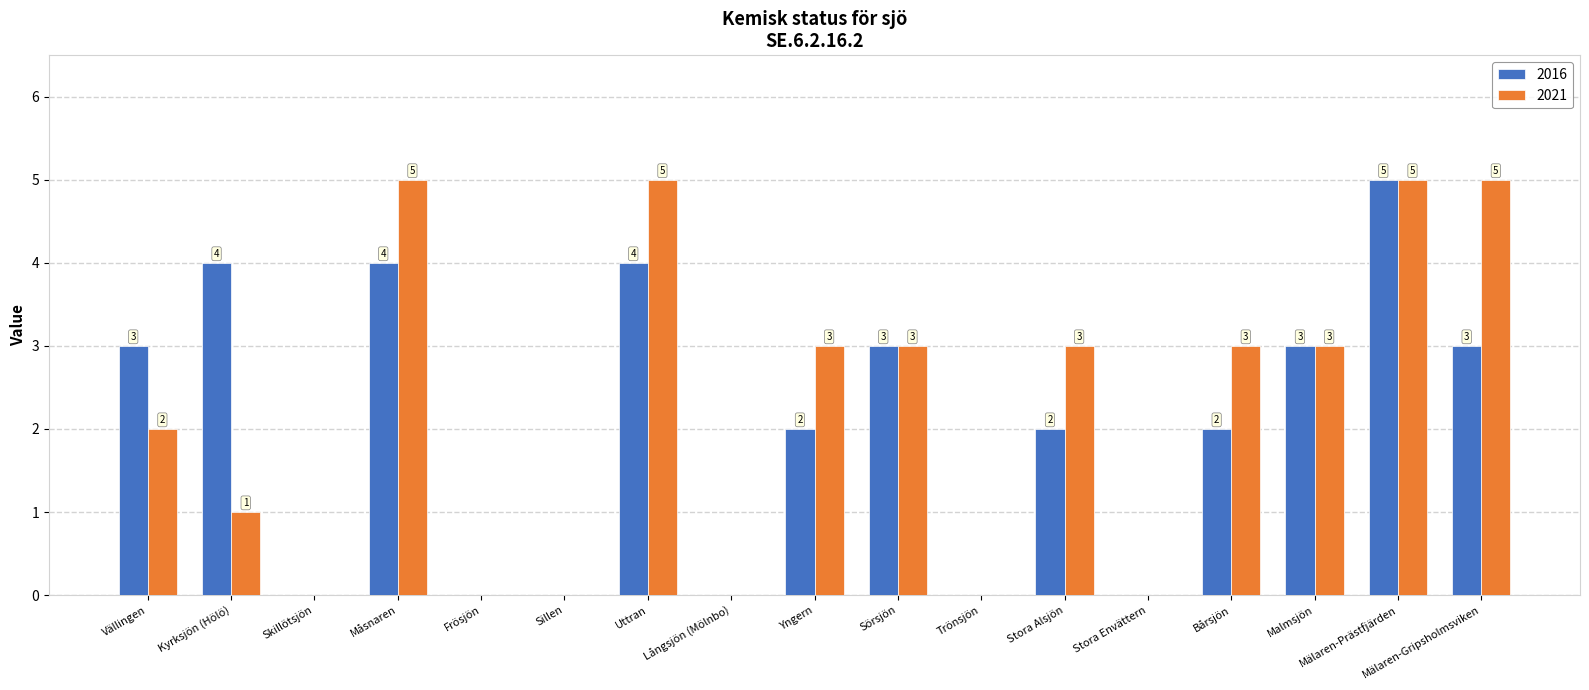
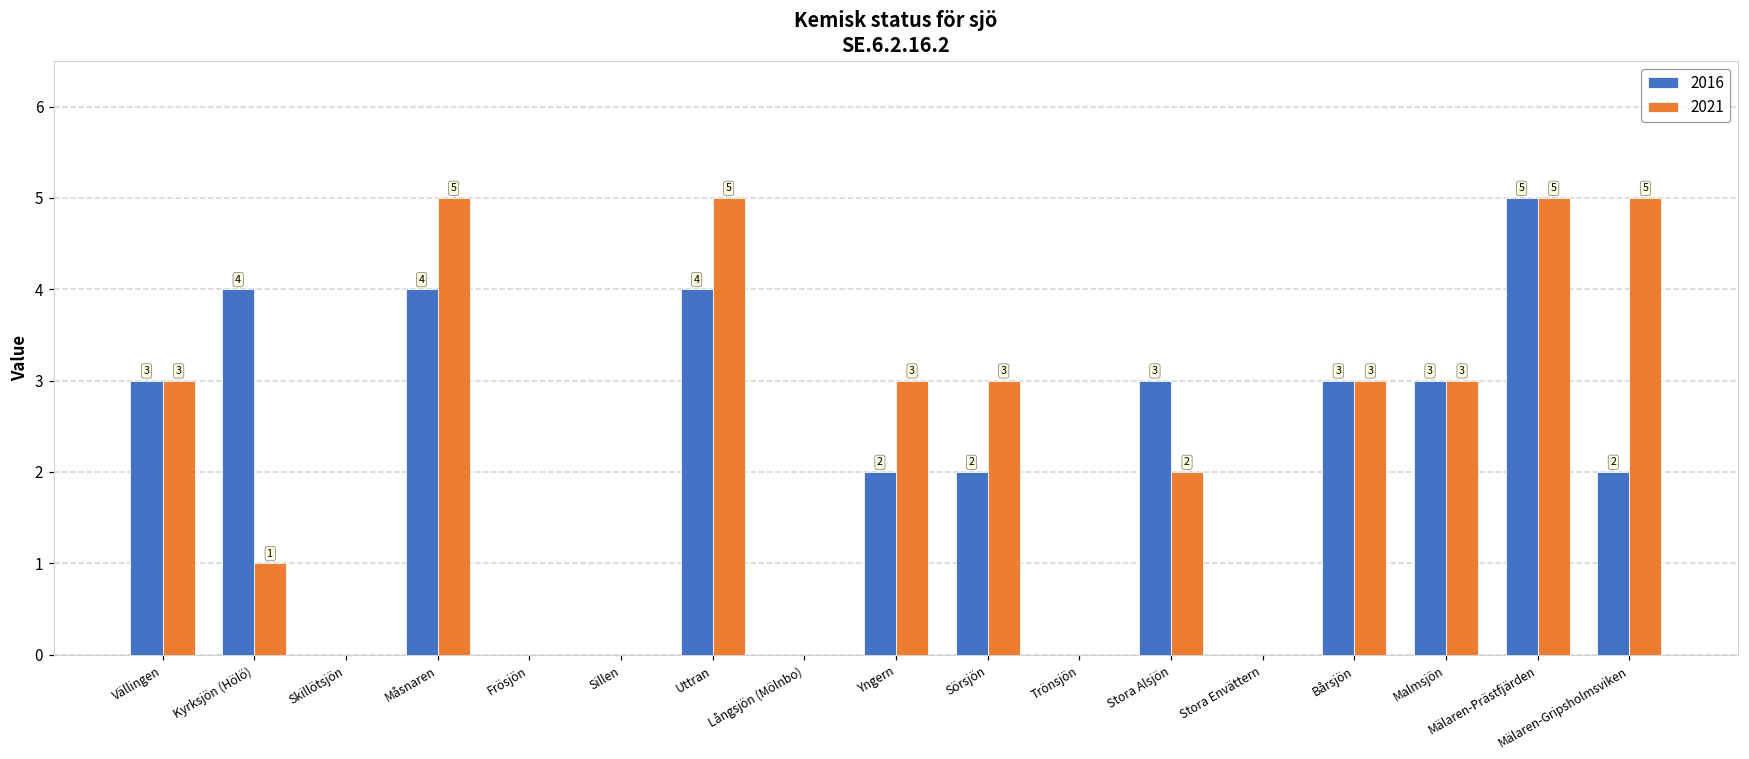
  {
    "2016": {
-     "Sörsjön": 3,
-     "Stora Alsjön": 2,
-     "Bårsjön": 2,
-     "Mälaren-Gripsholmsviken": 3
+     "Sörsjön": 2,
+     "Stora Alsjön": 3,
+     "Bårsjön": 3,
+     "Mälaren-Gripsholmsviken": 2
    },
    "2021": {
-     "Vällingen": 2,
-     "Stora Alsjön": 3
+     "Vällingen": 3,
+     "Stora Alsjön": 2
    }
  }
